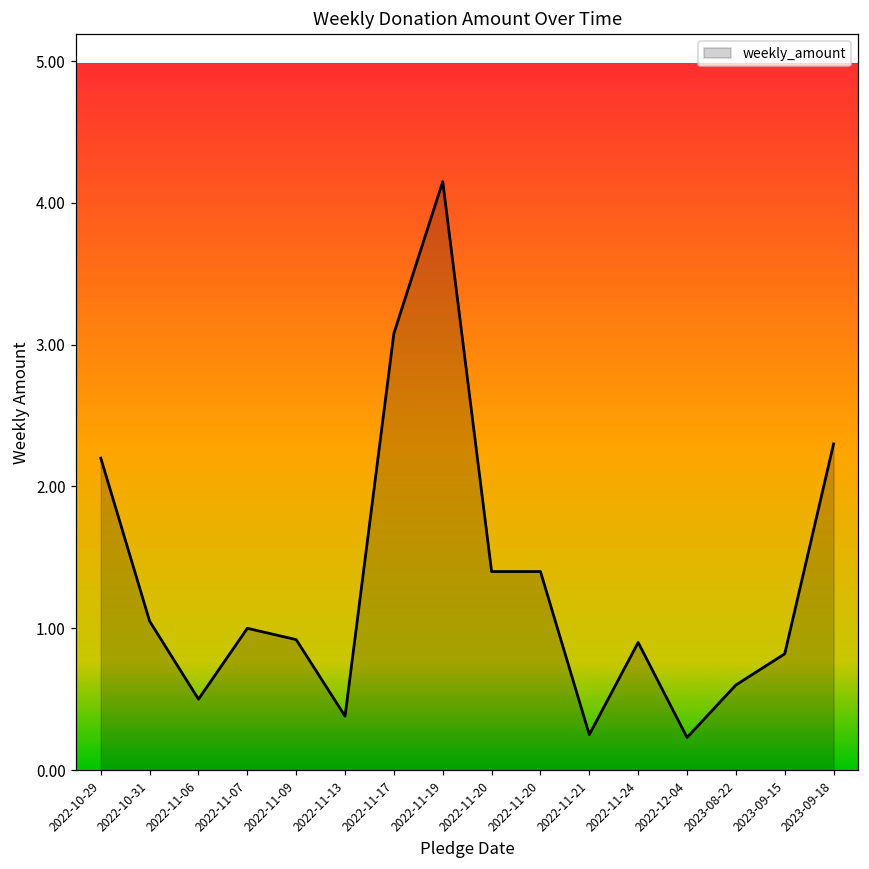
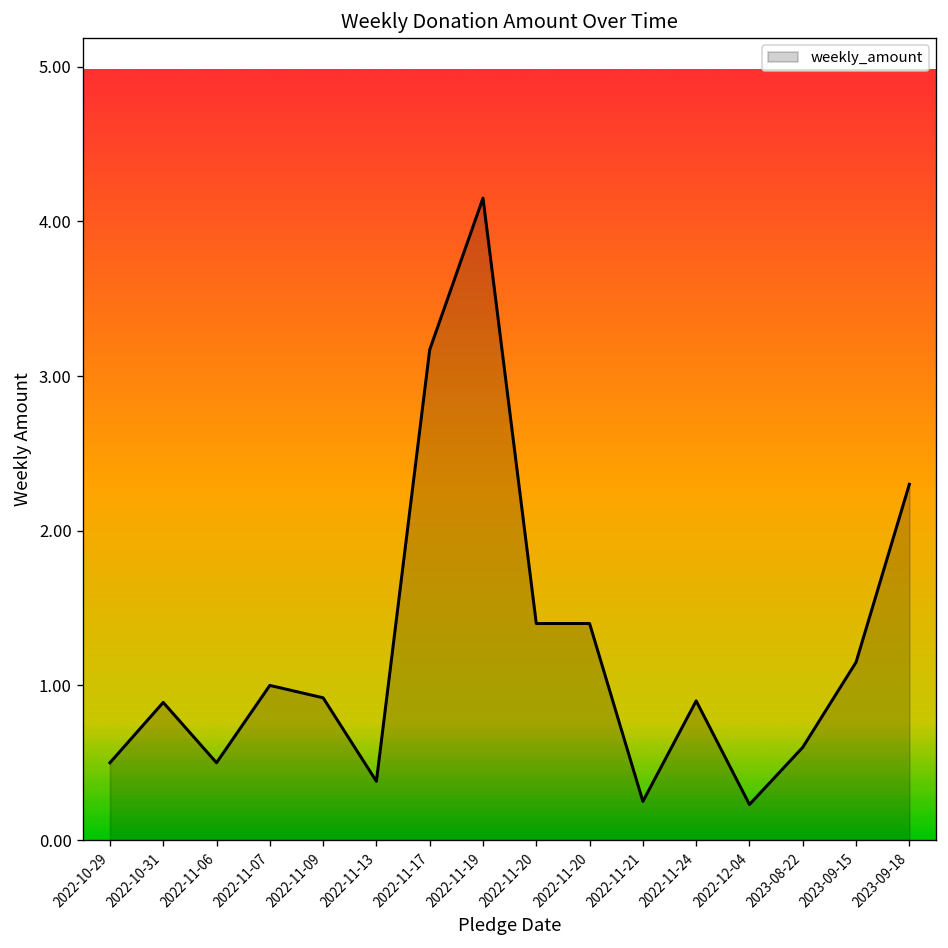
  {
-   "2022-10-29": 2.2,
-   "2022-10-31": 1.05,
+   "2022-10-29": 0.5,
+   "2022-10-31": 0.89,
    "2022-11-06": 0.50,
    "2022-11-07": 1.00,
    "2022-11-09": 0.92,
    "2022-11-13": 0.38,
-   "2022-11-17": 3.08,
+   "2022-11-17": 3.17,
    "2022-11-19": 4.15,
    "2022-11-21": 0.25,
    "2022-11-24": 0.90,
    "2022-12-04": 0.23,
    "2023-08-22": 0.60,
-   "2023-09-15": 0.82,
+   "2023-09-15": 1.15,
    "2023-09-18": 2.30
  }
